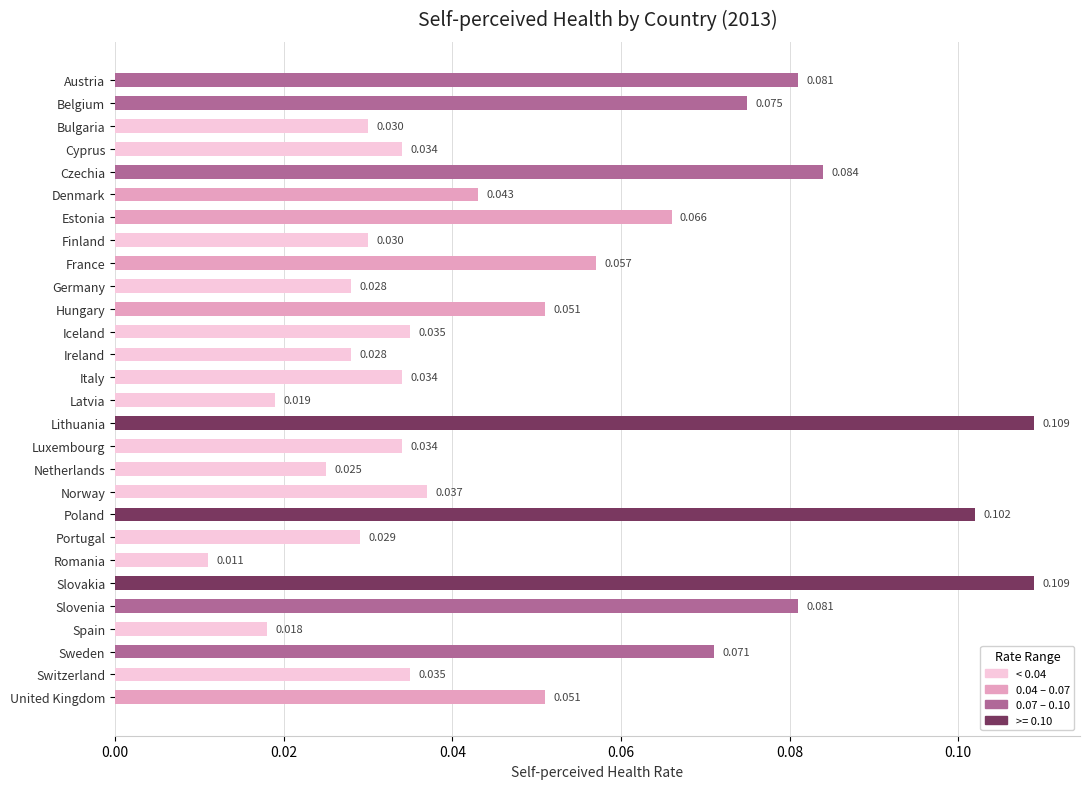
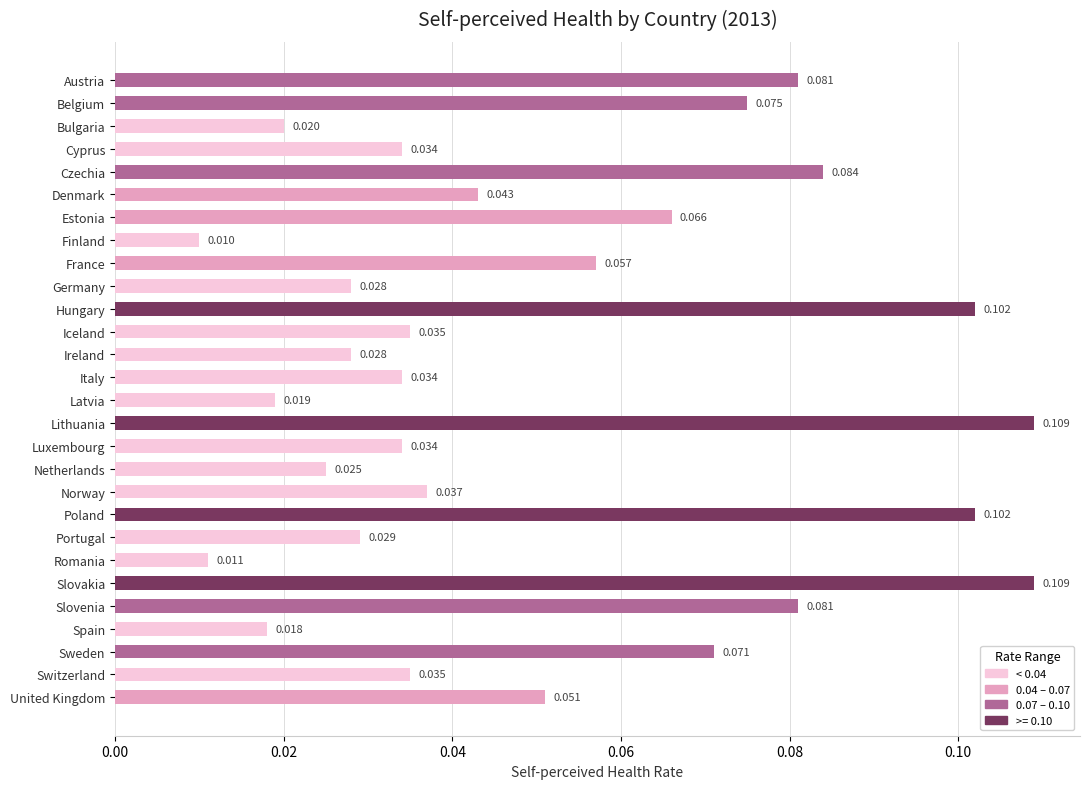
  {
    "Austria": 0.081,
    "Belgium": 0.075,
-   "Bulgaria": 0.030,
+   "Bulgaria": 0.020,
    "Cyprus": 0.034,
    "Czechia": 0.084,
    "Denmark": 0.043,
    "Estonia": 0.066,
-   "Finland": 0.030,
+   "Finland": 0.010,
    "France": 0.057,
    "Germany": 0.028,
-   "Hungary": 0.051,
+   "Hungary": 0.102,
    "Iceland": 0.035,
    "Ireland": 0.028,
    "Italy": 0.034,
    "Latvia": 0.019,
    "Lithuania": 0.109,
    "Luxembourg": 0.034,
    "Netherlands": 0.025,
    "Norway": 0.037,
    "Poland": 0.102,
    "Portugal": 0.029,
    "Romania": 0.011,
    "Slovakia": 0.109,
    "Slovenia": 0.081,
    "Spain": 0.018,
    "Sweden": 0.071,
    "Switzerland": 0.035,
    "United Kingdom": 0.051
  }
